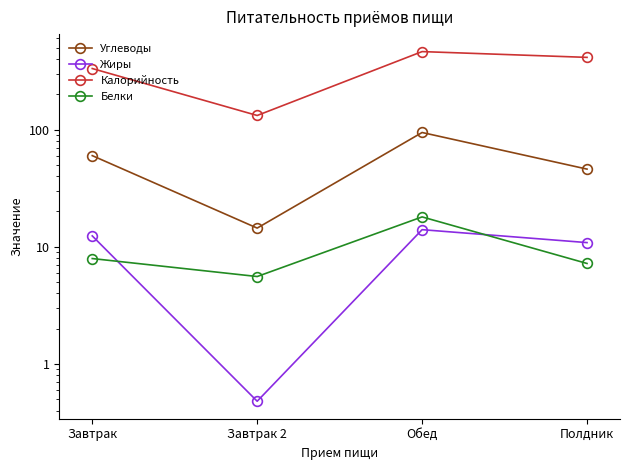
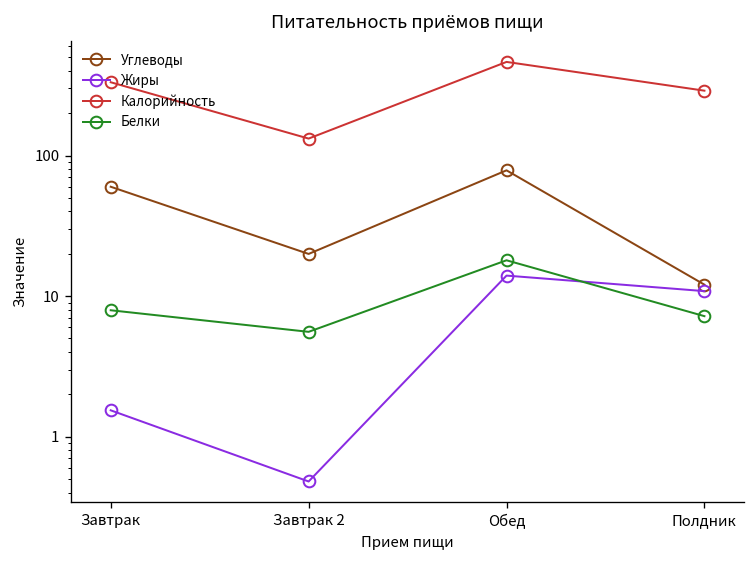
  {
    "Углеводы": {
      "Завтрак": 60,
-     "Завтрак 2": 14,
-     "Обед": 90,
-     "Полдник": 46
+     "Завтрак 2": 20,
+     "Обед": 80,
+     "Полдник": 12
    },
    "Жиры": {
-     "Завтрак": 12,
+     "Завтрак": 1.5,
      "Завтрак 2": 0.5,
      "Обед": 14,
      "Полдник": 11
    },
    "Калорийность": {
      "Завтрак": 330,
      "Завтрак 2": 130,
      "Обед": 460,
-     "Полдник": 410
+     "Полдник": 290
    },
    "Белки": {
      "Завтрак": 8,
      "Завтрак 2": 6,
      "Обед": 18,
      "Полдник": 7
    }
  }
